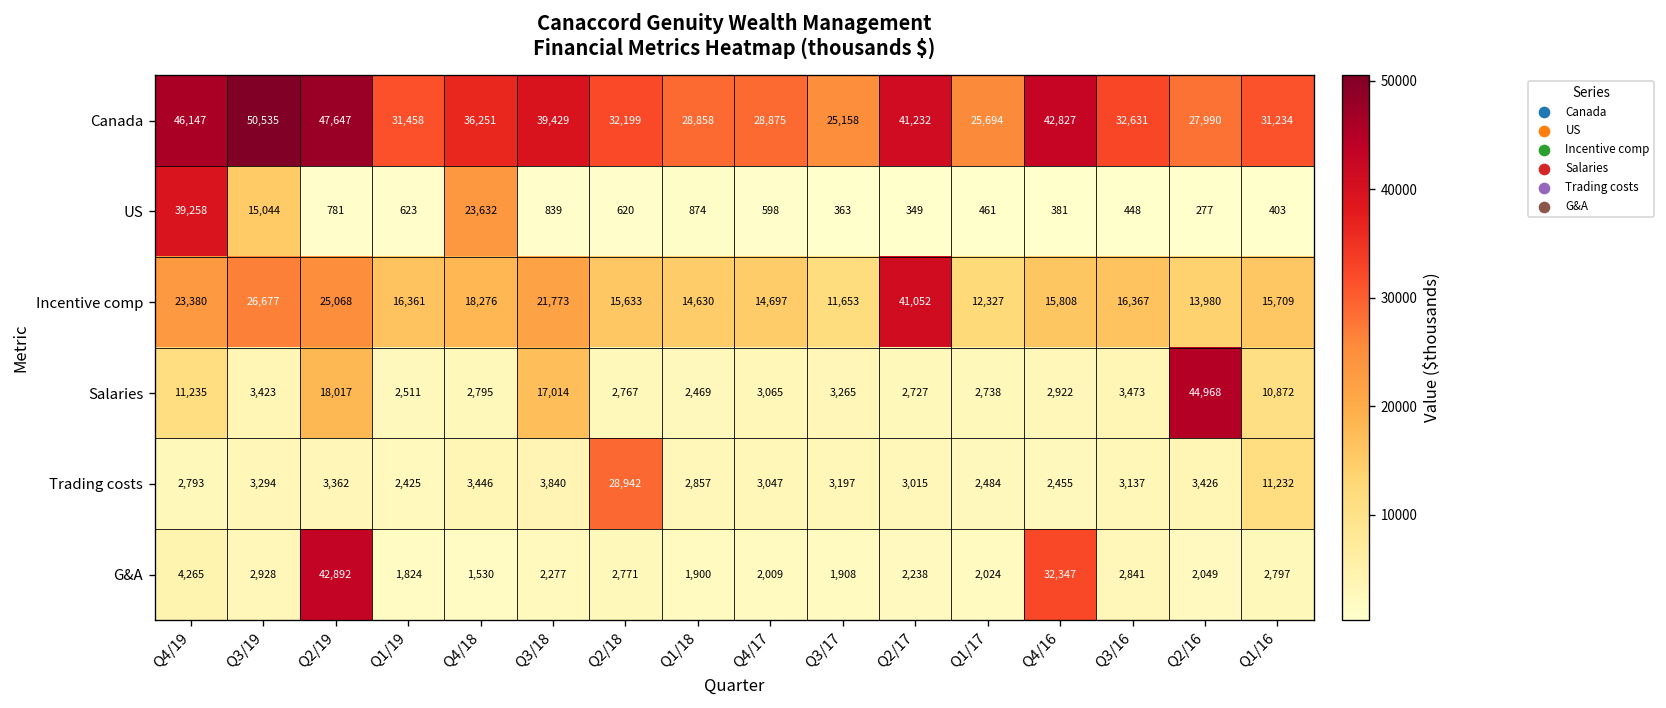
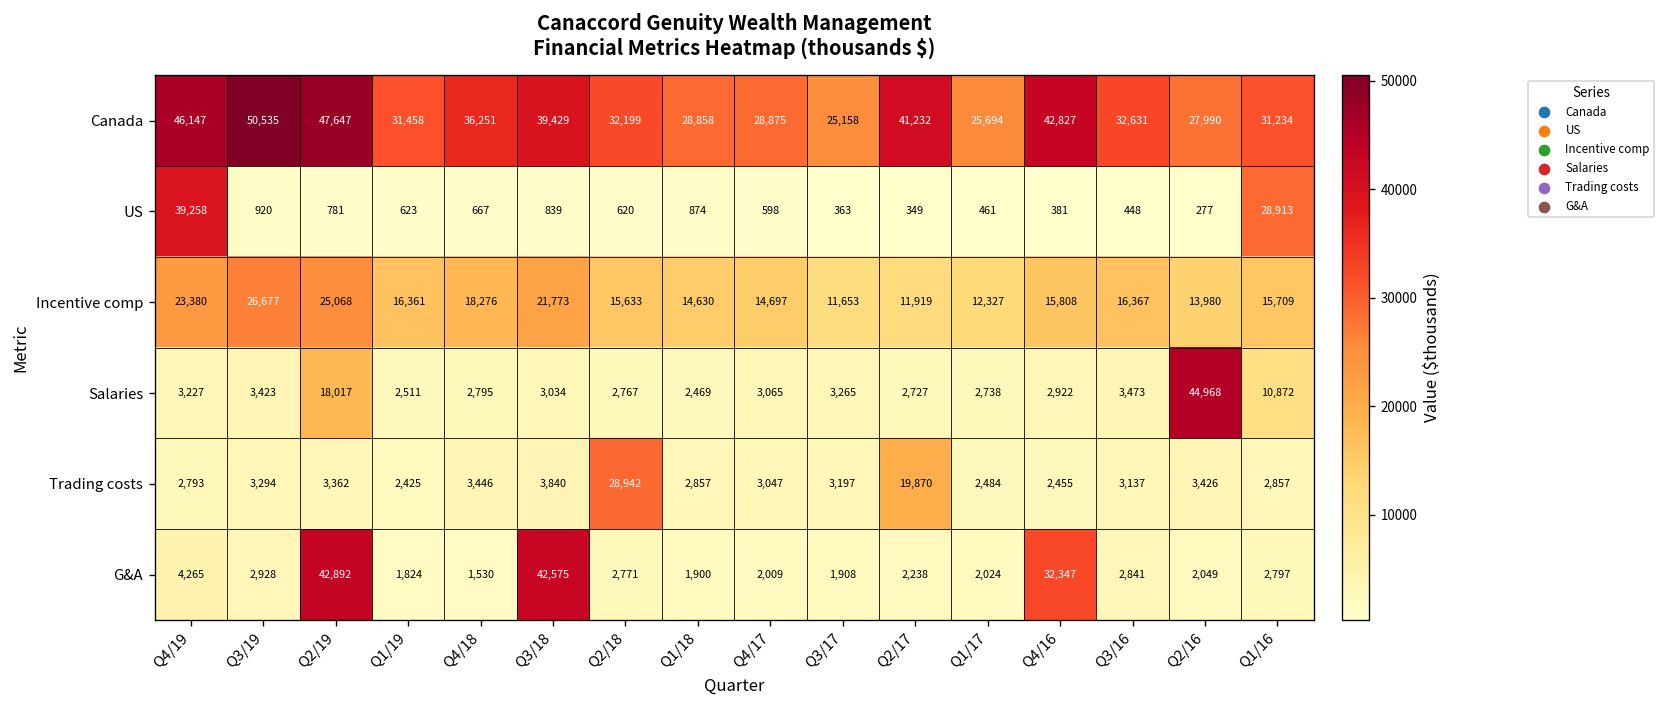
  {
    "Canada": {
      "Q4/19": "46,147",
      "Q3/19": "50,535",
      "Q2/19": "47,647",
      "Q1/19": "31,458",
      "Q4/18": "36,251",
      "Q3/18": "39,429",
      "Q2/18": "32,199",
      "Q1/18": "28,858",
      "Q4/17": "28,875",
      "Q3/17": "25,158",
      "Q2/17": "41,232",
      "Q1/17": "25,694",
      "Q4/16": "42,827",
      "Q3/16": "32,631",
      "Q2/16": "27,990",
      "Q1/16": "31,234"
    },
    "US": {
      "Q4/19": "39,258",
-     "Q3/19": "15,044",
+     "Q3/19": "920",
      "Q2/19": "781",
      "Q1/19": "623",
-     "Q4/18": "23,632",
+     "Q4/18": "667",
      "Q3/18": "839",
      "Q2/18": "620",
      "Q1/18": "874",
      "Q4/17": "598",
      "Q3/17": "363",
      "Q2/17": "349",
      "Q1/17": "461",
      "Q4/16": "381",
      "Q3/16": "448",
      "Q2/16": "277",
-     "Q1/16": "403"
+     "Q1/16": "28,913"
    },
    "Incentive comp": {
      "Q4/19": "23,380",
      "Q3/19": "26,677",
      "Q2/19": "25,068",
      "Q1/19": "16,361",
      "Q4/18": "18,276",
      "Q3/18": "21,773",
      "Q2/18": "15,633",
      "Q1/18": "14,630",
      "Q4/17": "14,697",
      "Q3/17": "11,653",
-     "Q2/17": "41,052",
+     "Q2/17": "11,919",
      "Q1/17": "12,327",
      "Q4/16": "15,808",
      "Q3/16": "16,367",
      "Q2/16": "13,980",
      "Q1/16": "15,709"
    },
    "Salaries": {
-     "Q4/19": "11,235",
+     "Q4/19": "3,227",
      "Q3/19": "3,423",
      "Q2/19": "18,017",
      "Q1/19": "2,511",
      "Q4/18": "2,795",
-     "Q3/18": "17,014",
+     "Q3/18": "3,034",
      "Q2/18": "2,767",
      "Q1/18": "2,469",
      "Q4/17": "3,065",
      "Q3/17": "3,265",
      "Q2/17": "2,727",
      "Q1/17": "2,738",
      "Q4/16": "2,922",
      "Q3/16": "3,473",
      "Q2/16": "44,968",
      "Q1/16": "10,872"
    },
    "Trading costs": {
      "Q4/19": "2,793",
      "Q3/19": "3,294",
      "Q2/19": "3,362",
      "Q1/19": "2,425",
      "Q4/18": "3,446",
      "Q3/18": "3,840",
      "Q2/18": "28,942",
      "Q1/18": "2,857",
      "Q4/17": "3,047",
      "Q3/17": "3,197",
-     "Q2/17": "3,015",
+     "Q2/17": "19,870",
      "Q1/17": "2,484",
      "Q4/16": "2,455",
      "Q3/16": "3,137",
      "Q2/16": "3,426",
-     "Q1/16": "11,232"
+     "Q1/16": "2,857"
    },
    "G&A": {
      "Q4/19": "4,265",
      "Q3/19": "2,928",
      "Q2/19": "42,892",
      "Q1/19": "1,824",
      "Q4/18": "1,530",
-     "Q3/18": "2,277",
+     "Q3/18": "42,575",
      "Q2/18": "2,771",
      "Q1/18": "1,900",
      "Q4/17": "2,009",
      "Q3/17": "1,908",
      "Q2/17": "2,238",
      "Q1/17": "2,024",
      "Q4/16": "32,347",
      "Q3/16": "2,841",
      "Q2/16": "2,049",
      "Q1/16": "2,797"
    }
  }
